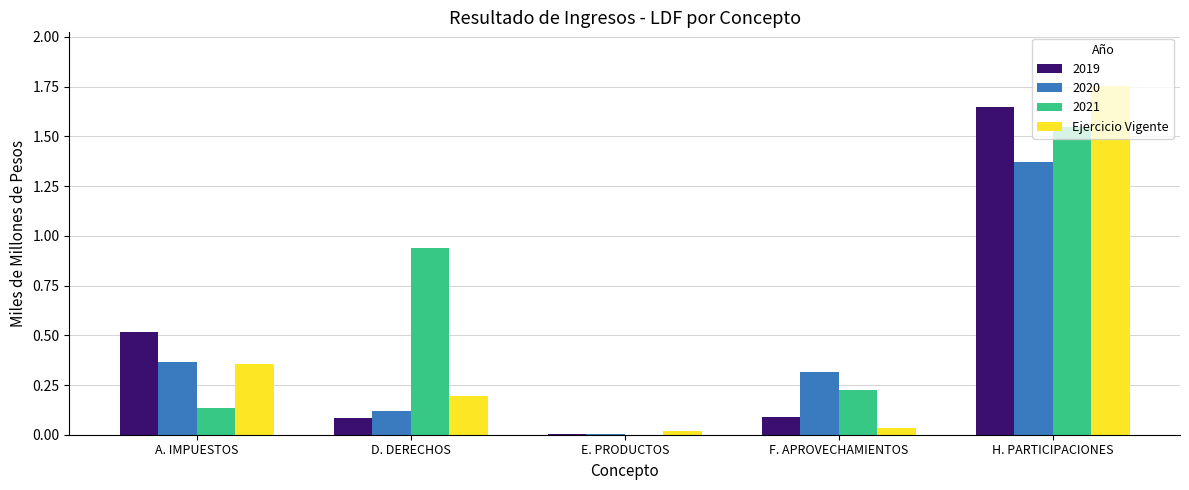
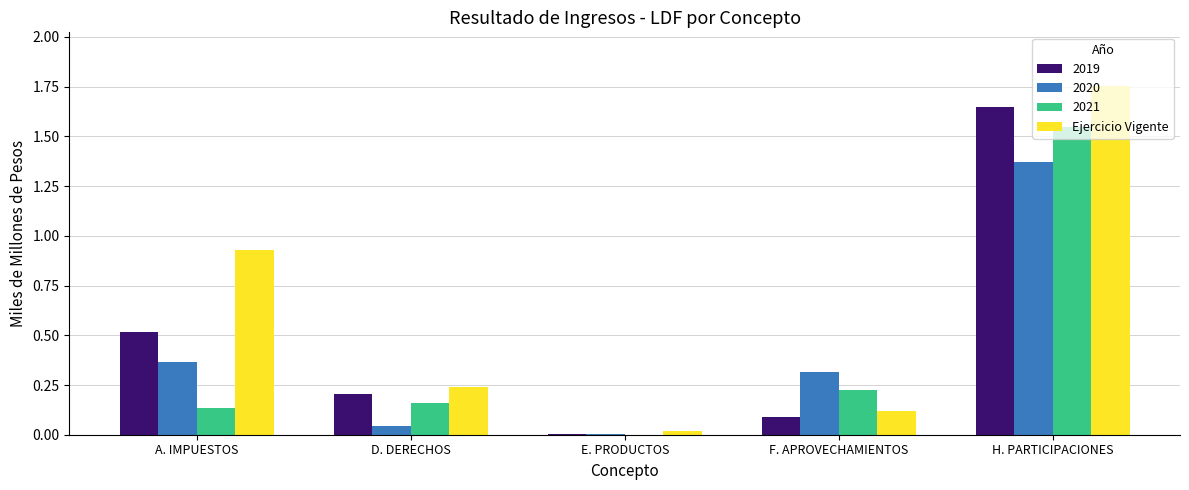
  {
    "2019": {
      "A. IMPUESTOS": 0.52,
-     "D. DERECHOS": 0.08,
+     "D. DERECHOS": 0.20,
      "F. APROVECHAMIENTOS": 0.09,
      "H. PARTICIPACIONES": 1.65
    },
    "2020": {
      "A. IMPUESTOS": 0.36,
-     "D. DERECHOS": 0.12,
+     "D. DERECHOS": 0.04,
      "F. APROVECHAMIENTOS": 0.31,
      "H. PARTICIPACIONES": 1.37
    },
    "2021": {
      "A. IMPUESTOS": 0.13,
-     "D. DERECHOS": 0.94,
+     "D. DERECHOS": 0.16,
      "F. APROVECHAMIENTOS": 0.23
    },
    "Ejercicio Vigente": {
-     "A. IMPUESTOS": 0.36,
-     "D. DERECHOS": 0.20,
+     "A. IMPUESTOS": 0.93,
+     "D. DERECHOS": 0.24,
      "E. PRODUCTOS": 0.02,
-     "F. APROVECHAMIENTOS": 0.04
+     "F. APROVECHAMIENTOS": 0.12
    }
  }
